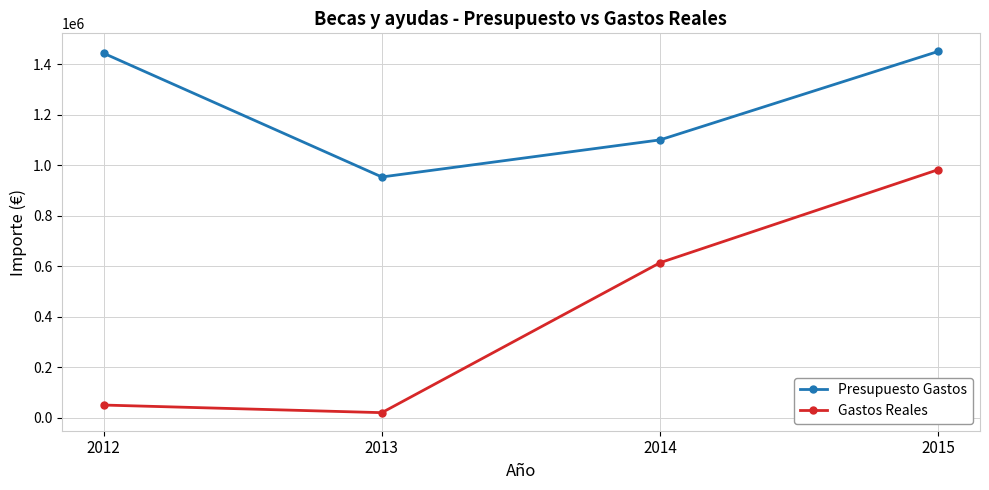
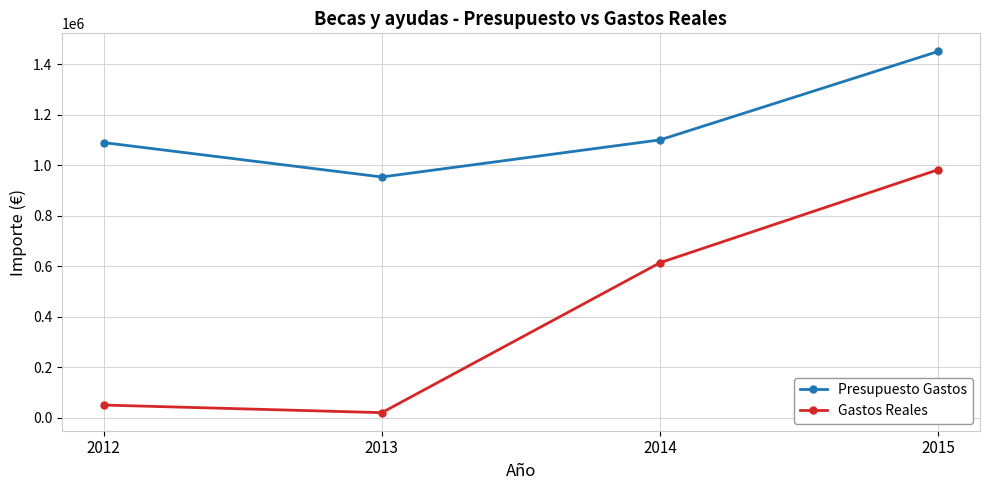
  {
    "Presupuesto Gastos": {
-     "2012": 1440000,
+     "2012": 1090000,
      "2013": 950000,
      "2014": 1100000,
      "2015": 1450000
    },
    "Gastos Reales": {
      "2012": 50000,
      "2013": 20000,
      "2014": 610000,
      "2015": 980000
    }
  }
